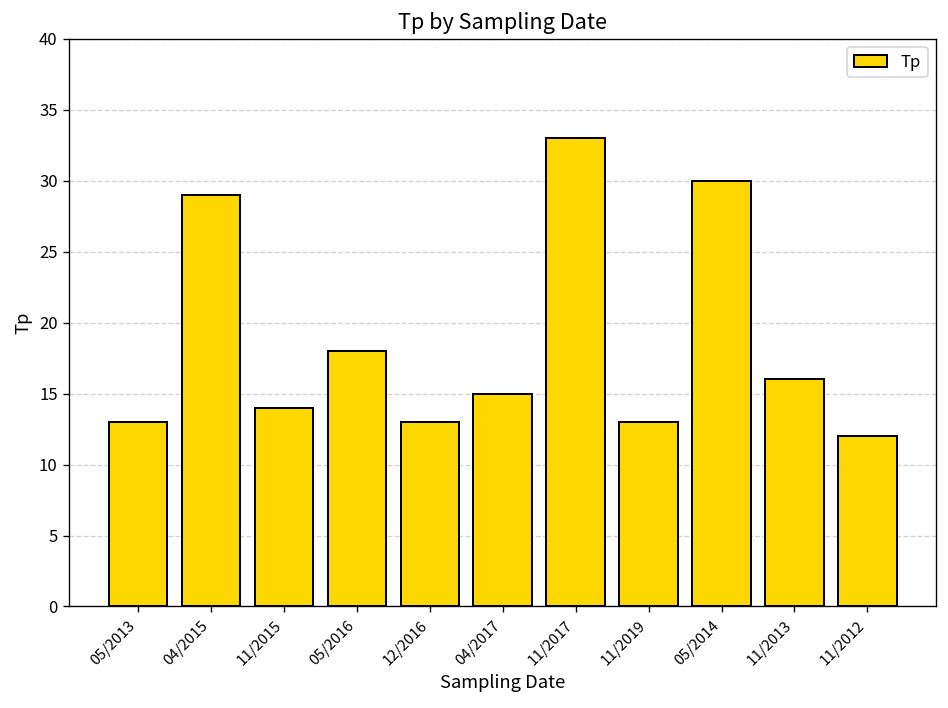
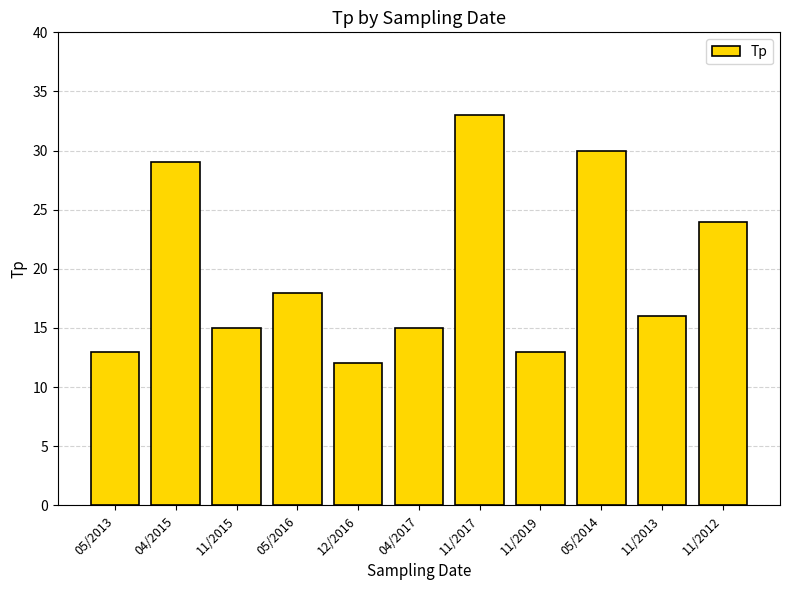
  {
    "05/2013": 13,
    "04/2015": 29,
-   "11/2015": 14,
+   "11/2015": 15,
    "05/2016": 18,
-   "12/2016": 13,
+   "12/2016": 12,
    "04/2017": 15,
    "11/2017": 33,
    "11/2019": 13,
    "05/2014": 30,
    "11/2013": 16,
-   "11/2012": 12
+   "11/2012": 24
  }
